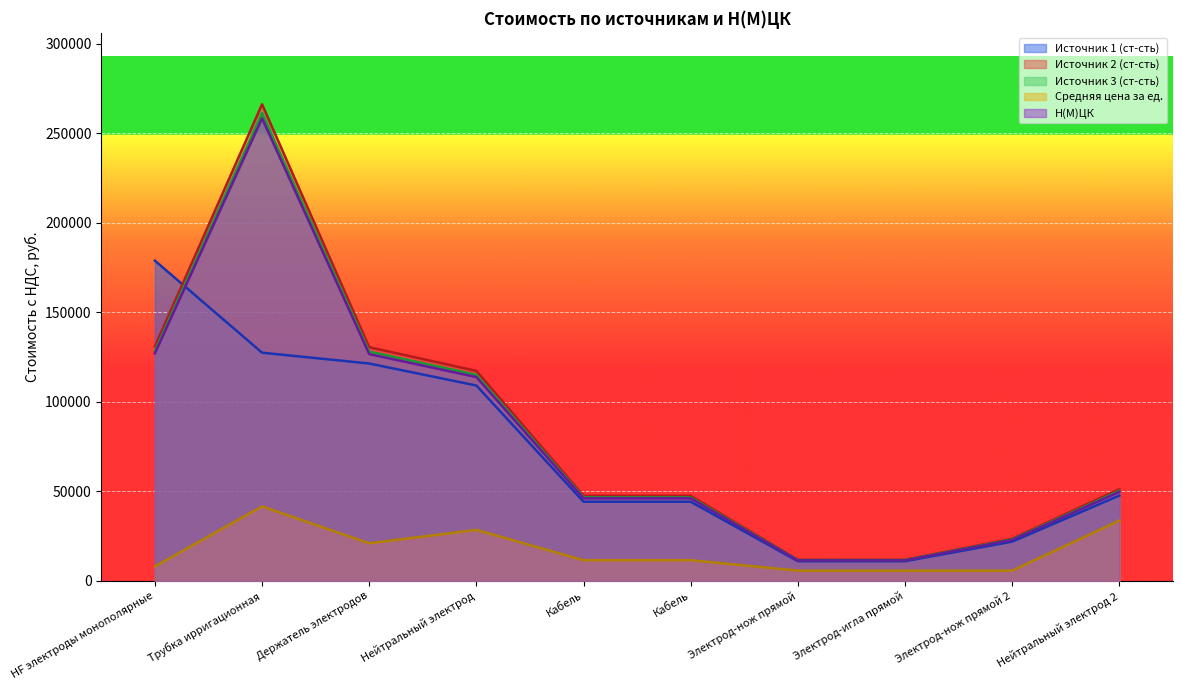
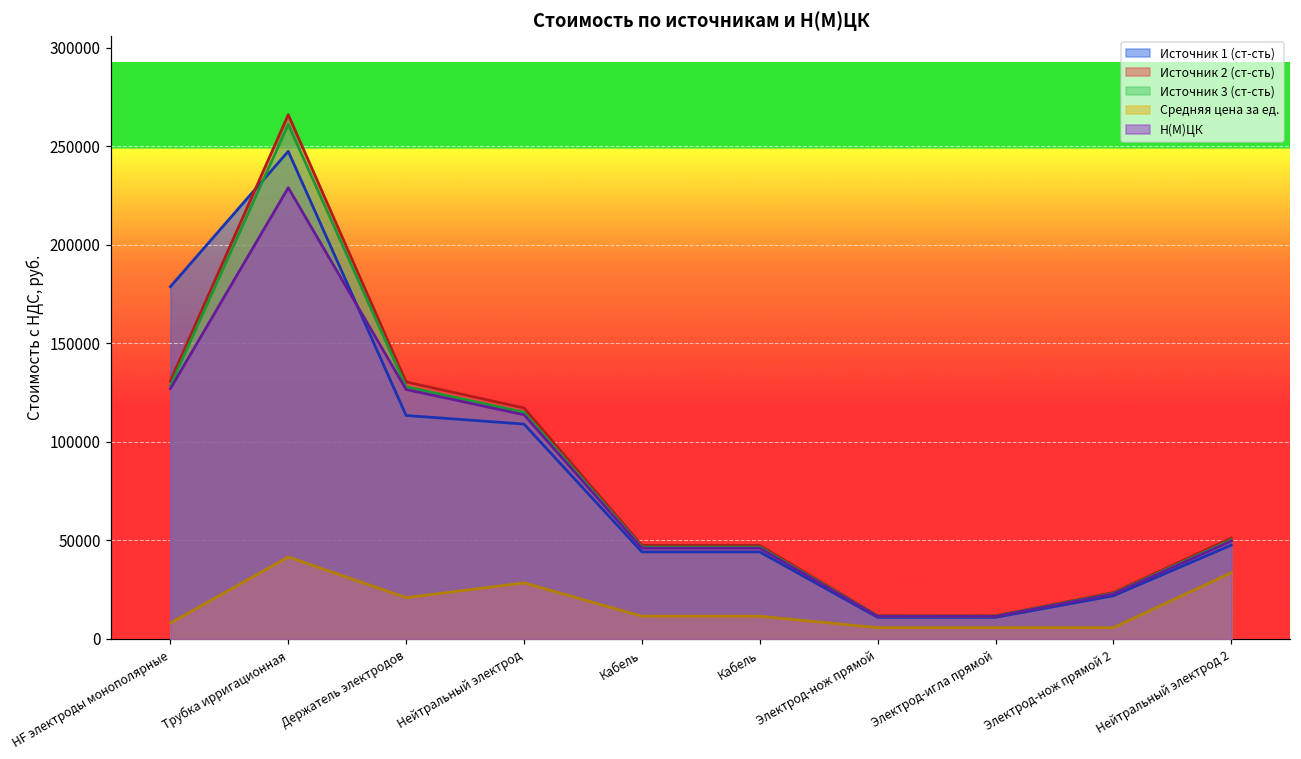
  {
    "Источник 1 (ст-сть)": {
      "HF электроды монополярные": 179000,
-     "Трубка ирригационная": 127000,
-     "Держатель электродов": 121000,
+     "Трубка ирригационная": 248000,
+     "Держатель электродов": 113000,
      "Нейтральный электрод": 109000,
      "Нейтральный электрод 2": 48000
    },
    "Источник 2 (ст-сть)": {
      "HF электроды монополярные": 131000,
      "Трубка ирригационная": 266000,
      "Держатель электродов": 130000,
      "Нейтральный электрод": 117000
    },
    "Источник 3 (ст-сть)": {
      "Трубка ирригационная": 261000
    },
    "Средняя цена за ед.": {
      "HF электроды монополярные": 8000,
      "Трубка ирригационная": 42000,
      "Держатель электродов": 21000,
      "Нейтральный электрод": 28000,
      "Электрод-нож прямой": 6000,
      "Электрод-игла прямой": 6000,
      "Электрод-нож прямой 2": 6000,
      "Нейтральный электрод 2": 34000
    },
    "Н(М)ЦК": {
-     "Трубка ирригационная": 258000
+     "Трубка ирригационная": 229000
    }
  }
